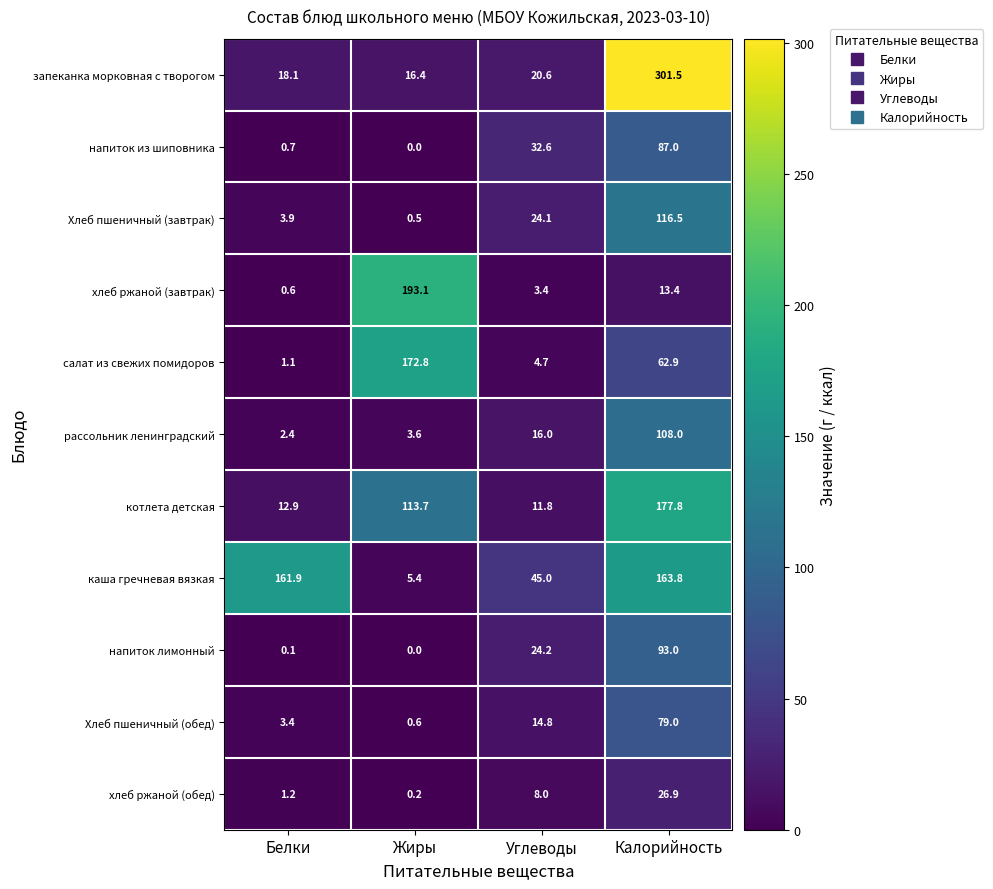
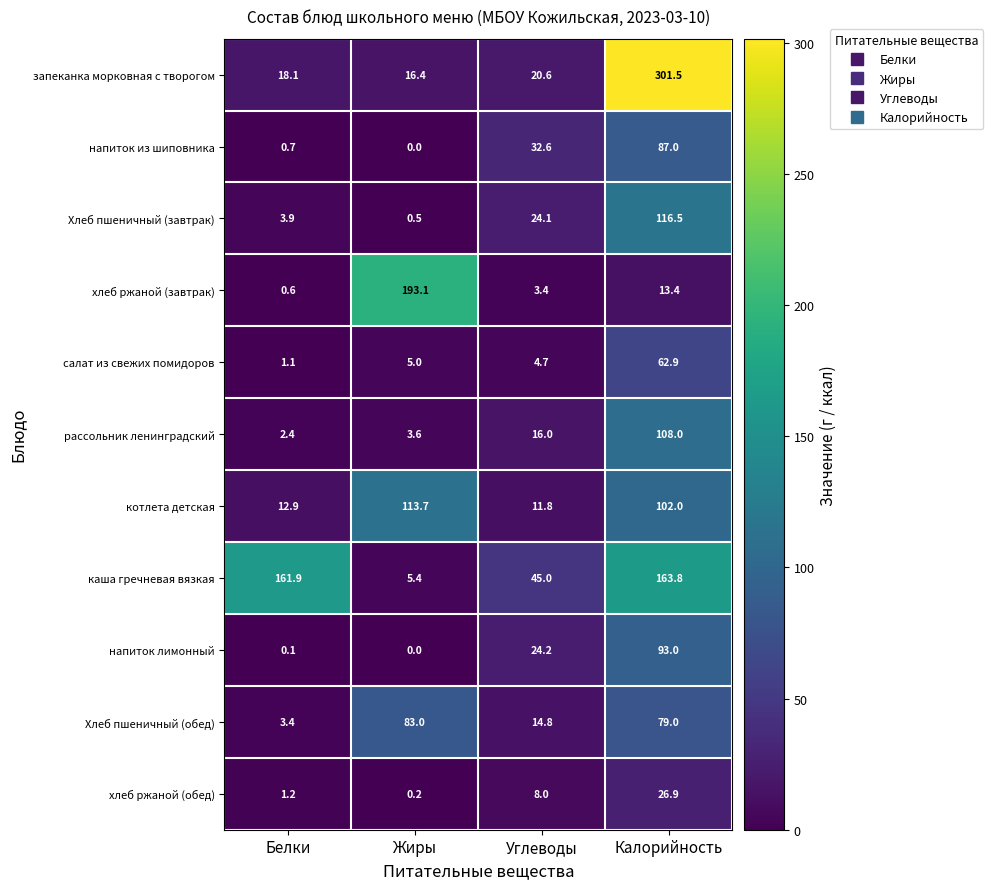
  {
    "запеканка морковная с творогом": {
      "Белки": 18.1,
      "Жиры": 16.4,
      "Углеводы": 20.6,
      "Калорийность": 301.5
    },
    "напиток из шиповника": {
      "Белки": 0.7,
      "Жиры": 0.0,
      "Углеводы": 32.6,
      "Калорийность": 87.0
    },
    "Хлеб пшеничный (завтрак)": {
      "Белки": 3.9,
      "Жиры": 0.5,
      "Углеводы": 24.1,
      "Калорийность": 116.5
    },
    "хлеб ржаной (завтрак)": {
      "Белки": 0.6,
      "Жиры": 193.1,
      "Углеводы": 3.4,
      "Калорийность": 13.4
    },
    "салат из свежих помидоров": {
      "Белки": 1.1,
-     "Жиры": 172.8,
+     "Жиры": 5.0,
      "Углеводы": 4.7,
      "Калорийность": 62.9
    },
    "рассольник ленинградский": {
      "Белки": 2.4,
      "Жиры": 3.6,
      "Углеводы": 16.0,
      "Калорийность": 108.0
    },
    "котлета детская": {
      "Белки": 12.9,
      "Жиры": 113.7,
      "Углеводы": 11.8,
-     "Калорийность": 177.8
+     "Калорийность": 102.0
    },
    "каша гречневая вязкая": {
      "Белки": 161.9,
      "Жиры": 5.4,
      "Углеводы": 45.0,
      "Калорийность": 163.8
    },
    "напиток лимонный": {
      "Белки": 0.1,
      "Жиры": 0.0,
      "Углеводы": 24.2,
      "Калорийность": 93.0
    },
    "Хлеб пшеничный (обед)": {
      "Белки": 3.4,
-     "Жиры": 0.6,
+     "Жиры": 83.0,
      "Углеводы": 14.8,
      "Калорийность": 79.0
    },
    "хлеб ржаной (обед)": {
      "Белки": 1.2,
      "Жиры": 0.2,
      "Углеводы": 8.0,
      "Калорийность": 26.9
    }
  }
